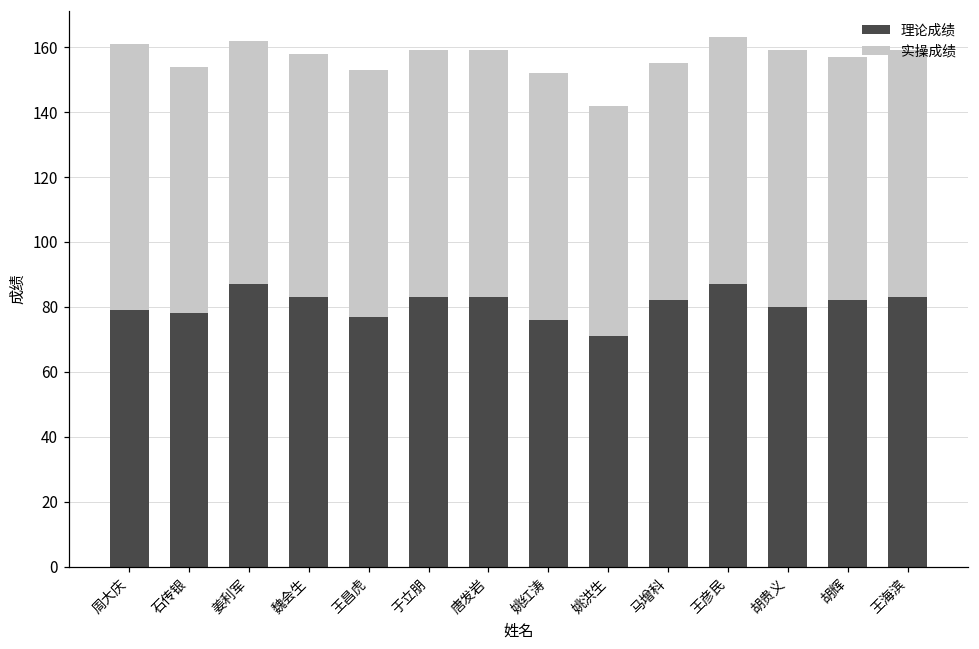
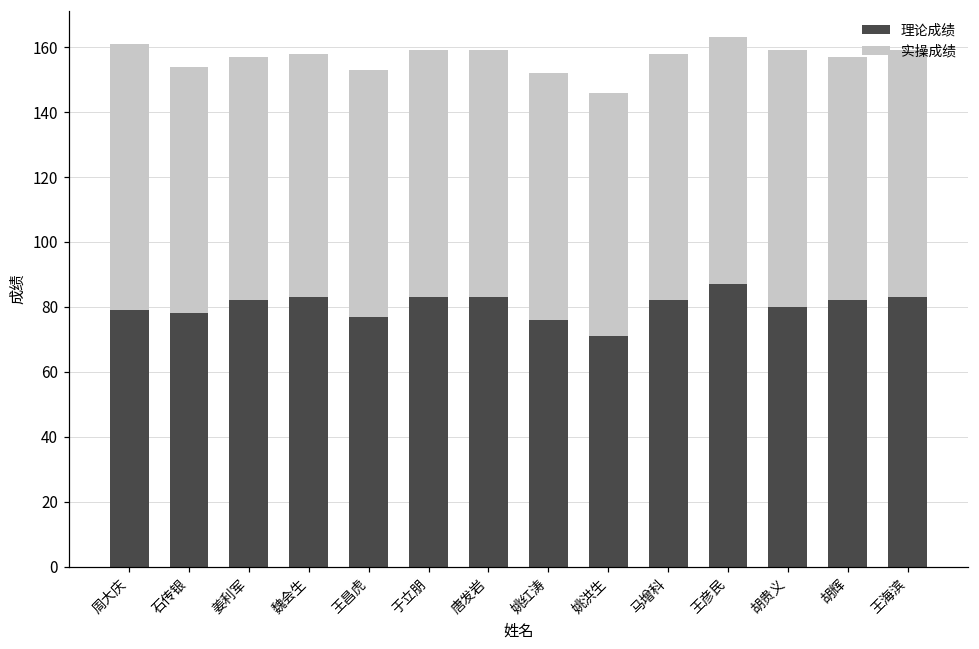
  {
    "理论成绩": {
      "周大庆": 79,
      "石传银": 78,
-     "姜利军": 87,
+     "姜利军": 82,
      "魏会生": 83,
      "王昌虎": 77,
      "于立朋": 83,
      "唐发岩": 83,
      "姚红涛": 76,
      "姚洪生": 71,
      "马增科": 82,
      "王彦民": 87,
      "胡贵义": 80,
      "胡辉": 82,
      "王海滨": 83
    },
    "实操成绩": {
      "周大庆": 82,
      "石传银": 76,
      "姜利军": 75,
      "魏会生": 75,
      "王昌虎": 76,
      "于立朋": 76,
      "唐发岩": 76,
      "姚红涛": 76,
-     "姚洪生": 71,
-     "马增科": 73,
+     "姚洪生": 75,
+     "马增科": 76,
      "王彦民": 76,
      "胡贵义": 79,
      "胡辉": 75,
      "王海滨": 76
    }
  }
